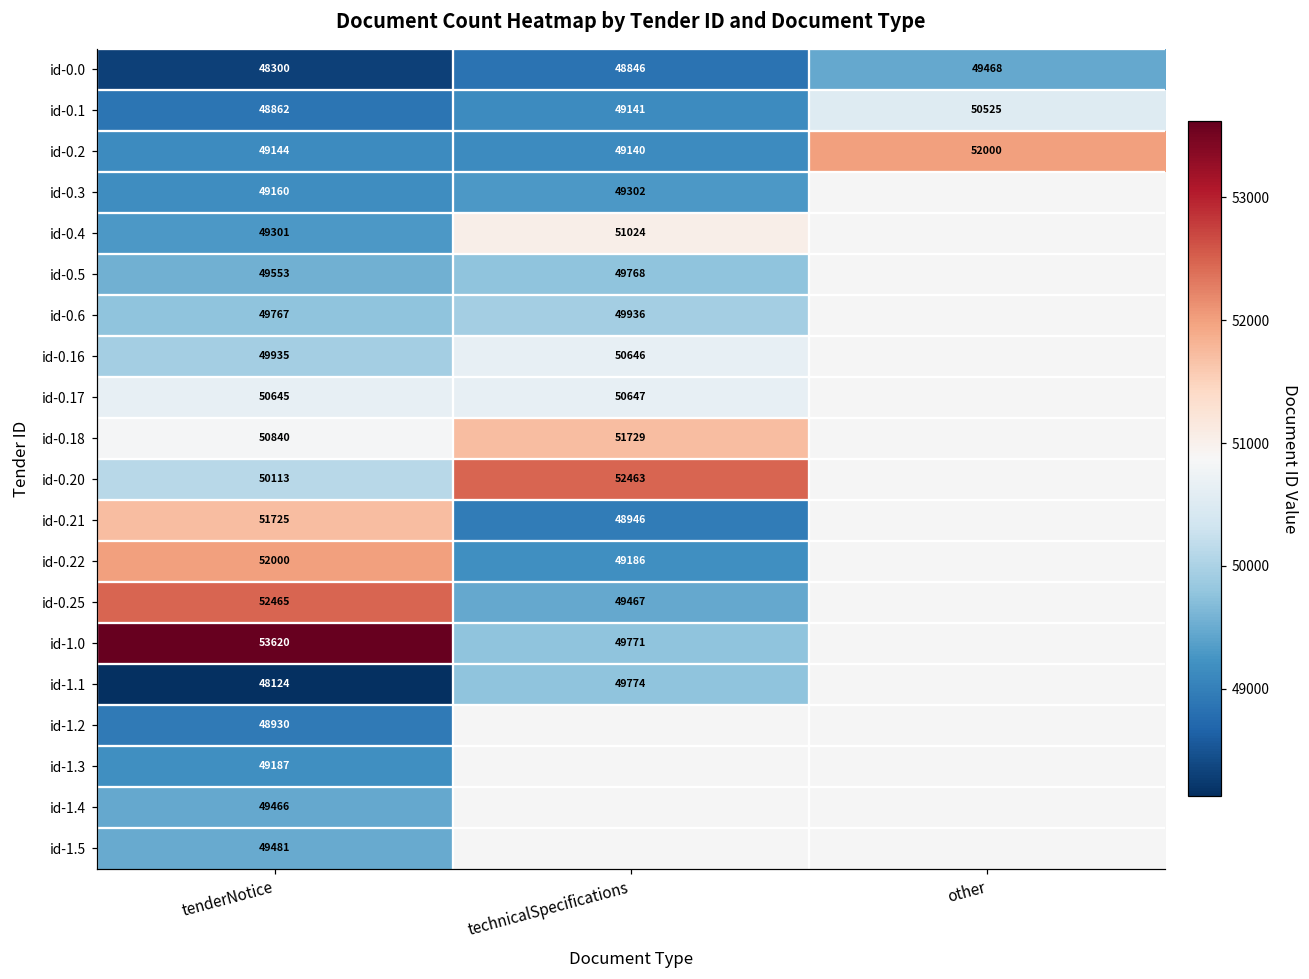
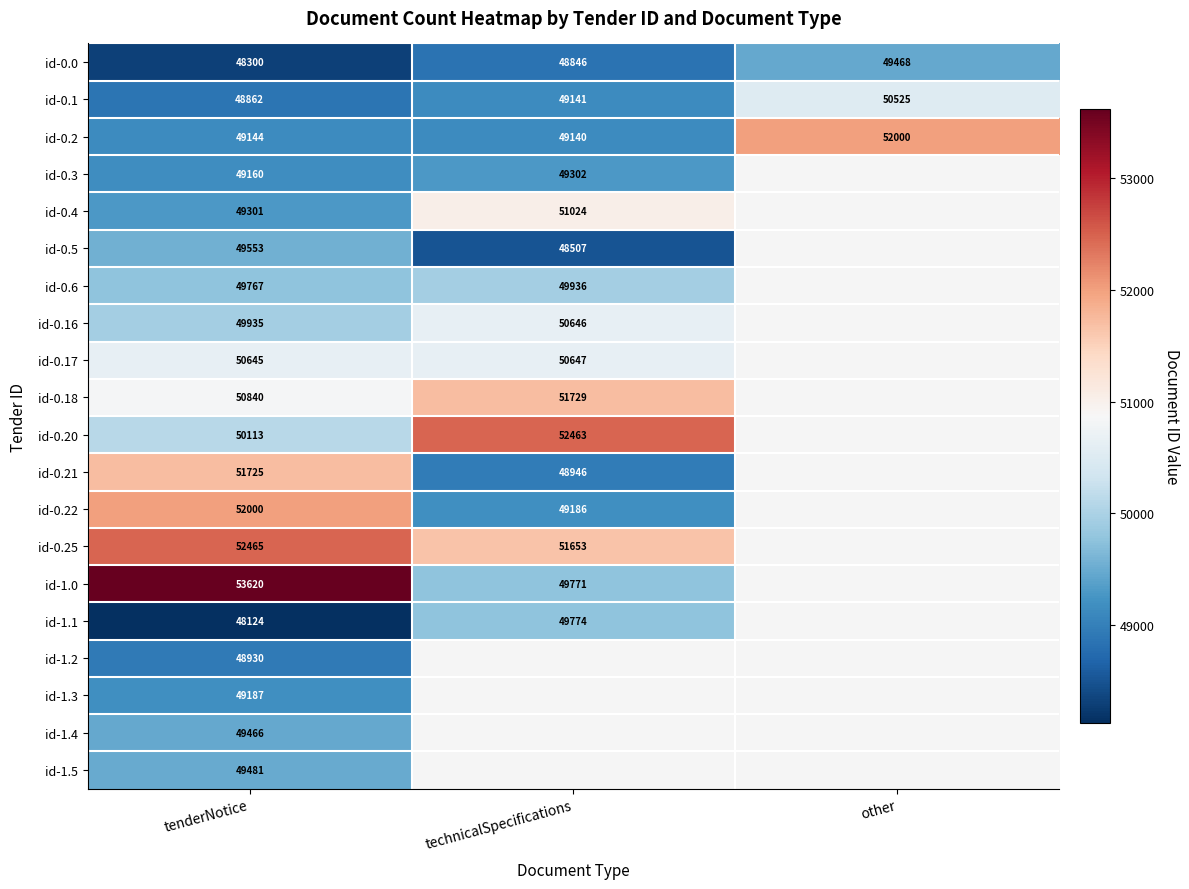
  {
    "id-0.0": {
      "tenderNotice": 48300,
      "technicalSpecifications": 48846,
      "other": 49468
    },
    "id-0.1": {
      "tenderNotice": 48862,
      "technicalSpecifications": 49141,
      "other": 50525
    },
    "id-0.2": {
      "tenderNotice": 49144,
      "technicalSpecifications": 49140,
      "other": 52000
    },
    "id-0.3": {
      "tenderNotice": 49160,
      "technicalSpecifications": 49302
    },
    "id-0.4": {
      "tenderNotice": 49301,
      "technicalSpecifications": 51024
    },
    "id-0.5": {
      "tenderNotice": 49553,
-     "technicalSpecifications": 49768
+     "technicalSpecifications": 48507
    },
    "id-0.6": {
      "tenderNotice": 49767,
      "technicalSpecifications": 49936
    },
    "id-0.16": {
      "tenderNotice": 49935,
      "technicalSpecifications": 50646
    },
    "id-0.17": {
      "tenderNotice": 50645,
      "technicalSpecifications": 50647
    },
    "id-0.18": {
      "tenderNotice": 50840,
      "technicalSpecifications": 51729
    },
    "id-0.20": {
      "tenderNotice": 50113,
      "technicalSpecifications": 52463
    },
    "id-0.21": {
      "tenderNotice": 51725,
      "technicalSpecifications": 48946
    },
    "id-0.22": {
      "tenderNotice": 52000,
      "technicalSpecifications": 49186
    },
    "id-0.25": {
      "tenderNotice": 52465,
-     "technicalSpecifications": 49467
+     "technicalSpecifications": 51653
    },
    "id-1.0": {
      "tenderNotice": 53620,
      "technicalSpecifications": 49771
    },
    "id-1.1": {
      "tenderNotice": 48124,
      "technicalSpecifications": 49774
    },
    "id-1.2": {
      "tenderNotice": 48930
    },
    "id-1.3": {
      "tenderNotice": 49187
    },
    "id-1.4": {
      "tenderNotice": 49466
    },
    "id-1.5": {
      "tenderNotice": 49481
    }
  }
